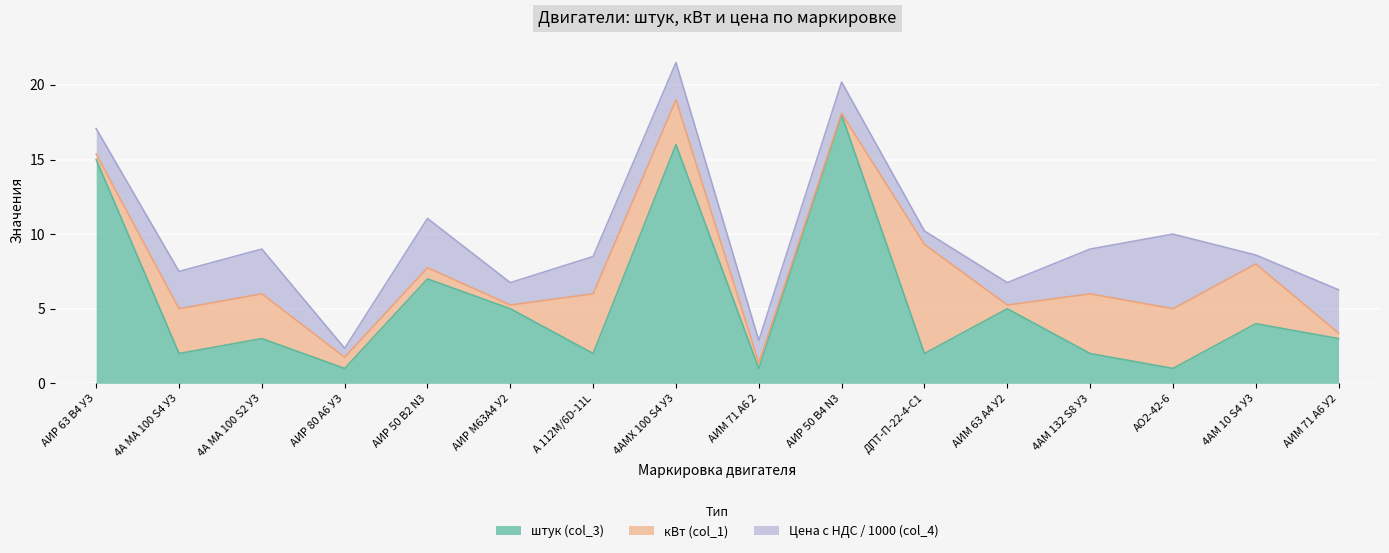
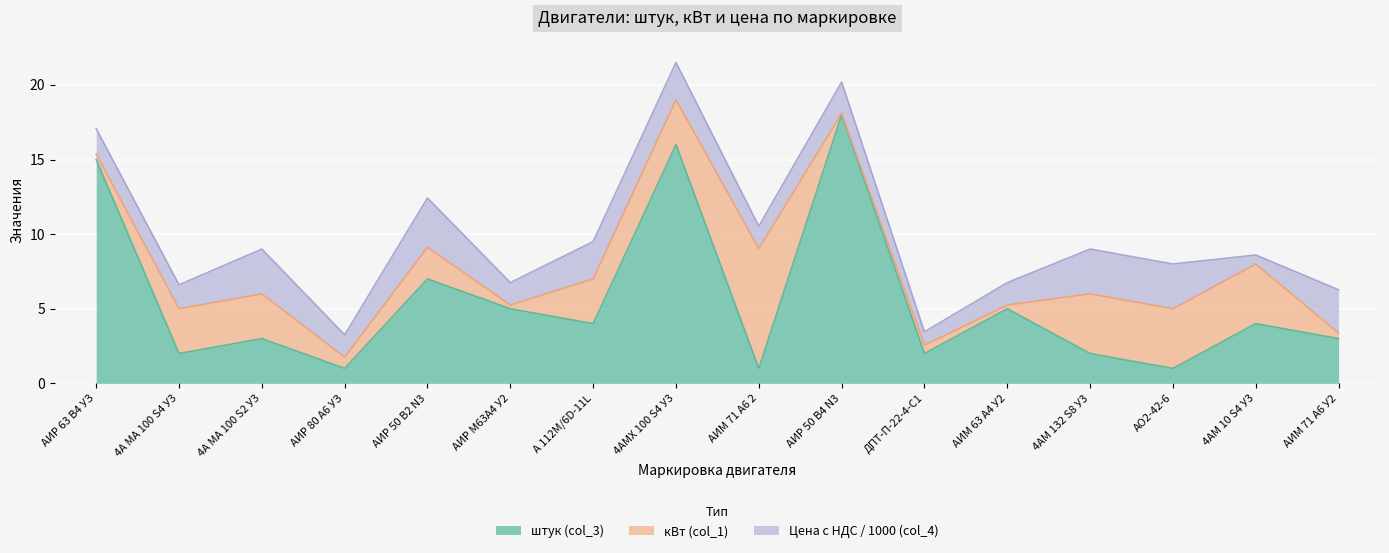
  {
    "штук (col_3)": {
      "АИР 63 В4 УЗ": 15,
      "4А МА 100 S4 У3": 2,
      "4А МА 100 S2 У3": 3,
      "АИР 80 А6 УЗ": 1,
      "АИР 50 В2 N3": 7,
      "АИР М63А4 У2": 5,
-     "А 112М/6D-11L": 2,
+     "А 112М/6D-11L": 4,
      "4АМХ 100 S4 У3": 16,
      "АИМ 71 А6 2": 1,
      "ДПТ-П-22-4-С1": 2,
      "АИМ 63 А4 У2": 5,
      "4АМ 132 S8 У3": 2,
      "АО2-42-6": 1,
      "4АМ 10 S4 У3": 4,
      "АИМ 71 А6 У2": 3
    },
    "кВт (col_1)": {
      "АИР 63 В4 УЗ": 0.4,
      "4А МА 100 S4 У3": 3.0,
      "4А МА 100 S2 У3": 3.0,
      "АИР 80 А6 УЗ": 0.8,
-     "АИР 50 В2 N3": 0.8,
+     "АИР 50 В2 N3": 2.1,
      "АИР М63А4 У2": 0.3,
-     "А 112М/6D-11L": 4,
+     "А 112М/6D-11L": 3,
      "4АМХ 100 S4 У3": 3.0,
-     "АИМ 71 А6 2": 0.4,
-     "ДПТ-П-22-4-С1": 7.3,
+     "АИМ 71 А6 2": 8.0,
+     "ДПТ-П-22-4-С1": 0.5,
      "АИМ 63 А4 У2": 0.3,
      "4АМ 132 S8 У3": 4.0,
      "АО2-42-6": 4.0,
      "4АМ 10 S4 У3": 4.0,
      "АИМ 71 А6 У2": 0.4
    },
    "Цена с НДС / 1000 (col_4)": {
      "АИР 63 В4 УЗ": 1.7,
-     "4А МА 100 S4 У3": 2.5,
+     "4А МА 100 S4 У3": 1.6,
      "4А МА 100 S2 У3": 3.0,
-     "АИР 80 А6 УЗ": 0.6,
+     "АИР 80 А6 УЗ": 1.5,
      "АИР 50 В2 N3": 3.3,
      "АИР М63А4 У2": 1.5,
      "А 112М/6D-11L": 2.5,
      "4АМХ 100 S4 У3": 2.5,
      "АИМ 71 А6 2": 1.5,
      "АИР 50 В4 N3": 2.1,
      "ДПТ-П-22-4-С1": 0.9,
      "АИМ 63 А4 У2": 1.5,
      "4АМ 132 S8 У3": 3.0,
-     "АО2-42-6": 5,
+     "АО2-42-6": 3,
      "4АМ 10 S4 У3": 0.6,
      "АИМ 71 А6 У2": 2.9
    }
  }
